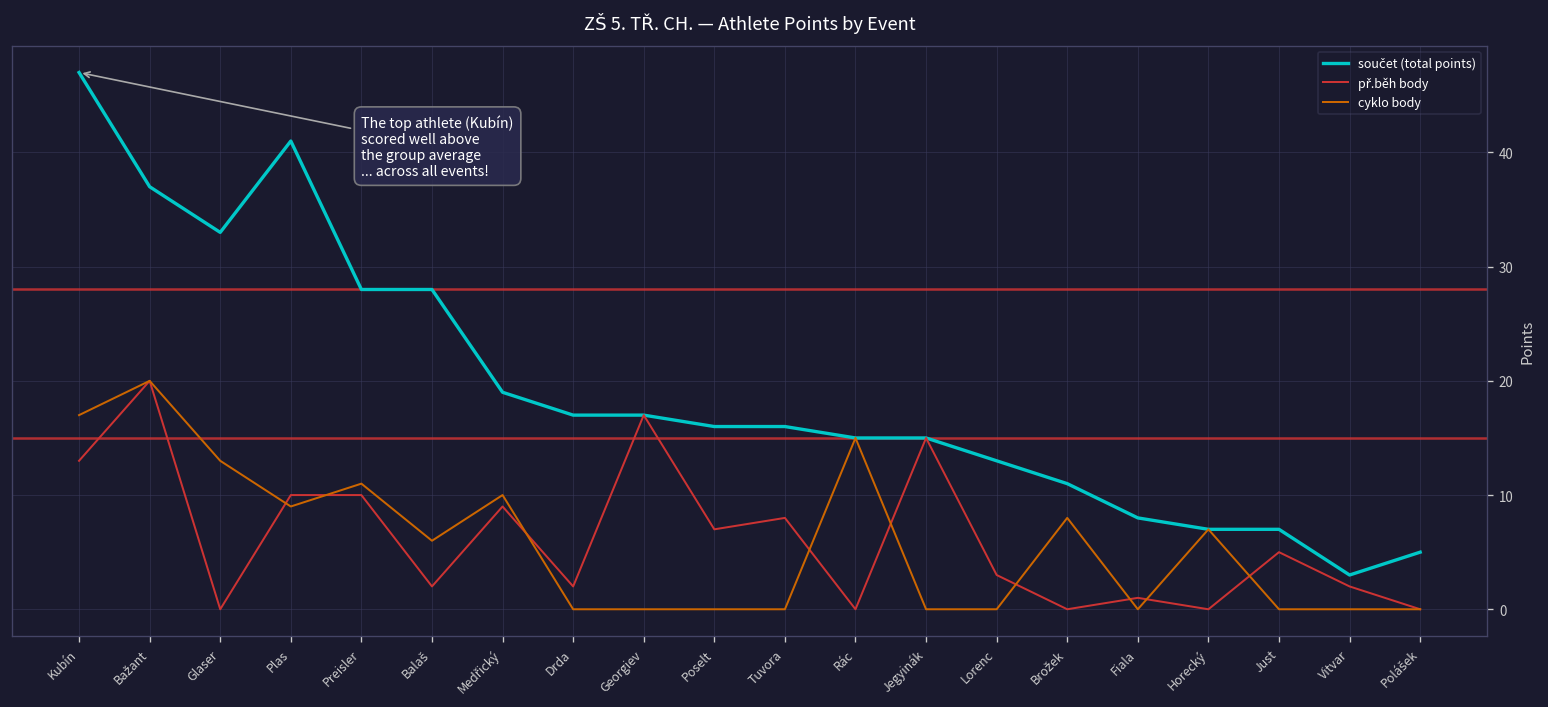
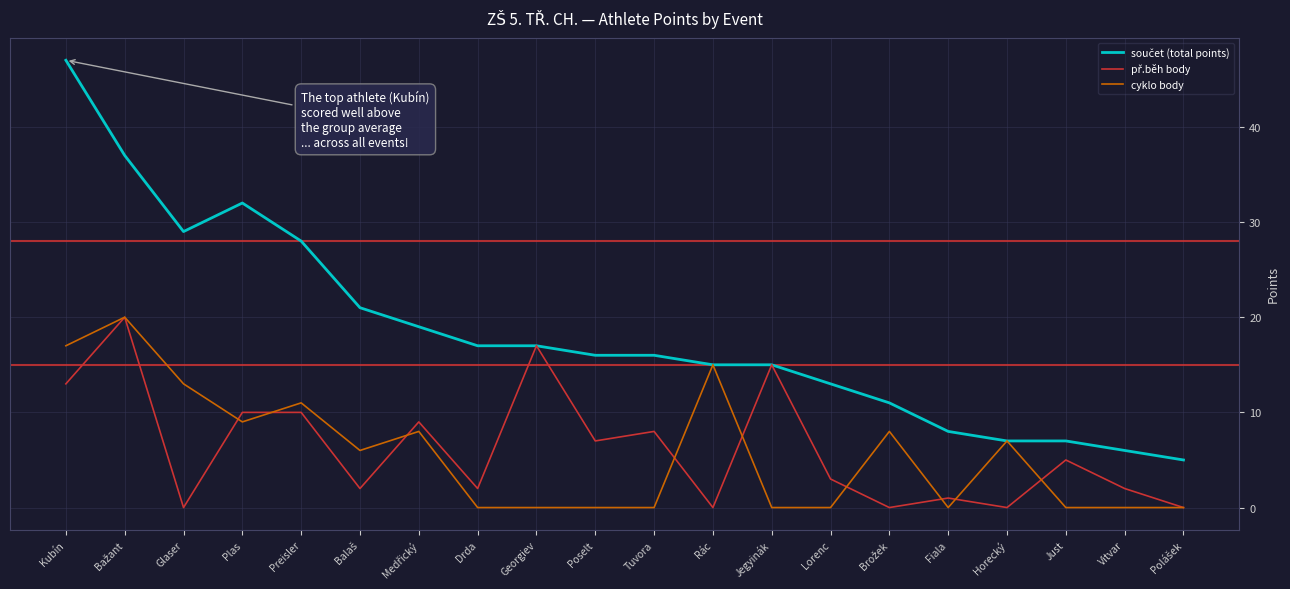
  {
    "součet (total points)": {
      "Kubín": 47,
      "Bažant": 37,
-     "Glaser": 33,
-     "Plas": 41,
+     "Glaser": 29,
+     "Plas": 32,
      "Preisler": 28,
-     "Balaš": 28,
+     "Balaš": 21,
      "Medřický": 19,
      "Drda": 17,
      "Poselt": 16,
      "Tuvora": 16,
      "Lorenc": 13,
      "Brožek": 11,
      "Fiala": 8,
      "Just": 7,
-     "Vitvar": 3,
+     "Vitvar": 6,
      "Polášek": 5
    },
    "př.běh body": {
      "Kubín": 13,
      "Glaser": 0,
      "Plas": 10,
      "Preisler": 10,
      "Balaš": 2,
      "Medřický": 9,
      "Drda": 2,
      "Poselt": 7,
      "Tuvora": 8,
      "Rác": 0,
      "Lorenc": 3,
      "Brožek": 0,
      "Fiala": 1,
      "Horecký": 0,
      "Just": 5,
      "Vitvar": 2
    },
    "cyklo body": {
      "Kubín": 17,
      "Glaser": 13,
      "Plas": 9,
      "Preisler": 11,
      "Balaš": 6,
-     "Medřický": 10,
+     "Medřický": 8,
      "Drda": 0,
      "Georgiev": 0,
      "Poselt": 0,
      "Tuvora": 0,
      "Jegyinák": 0,
      "Lorenc": 0,
      "Brožek": 8,
      "Fiala": 0,
      "Just": 0,
      "Vitvar": 0
    }
  }
